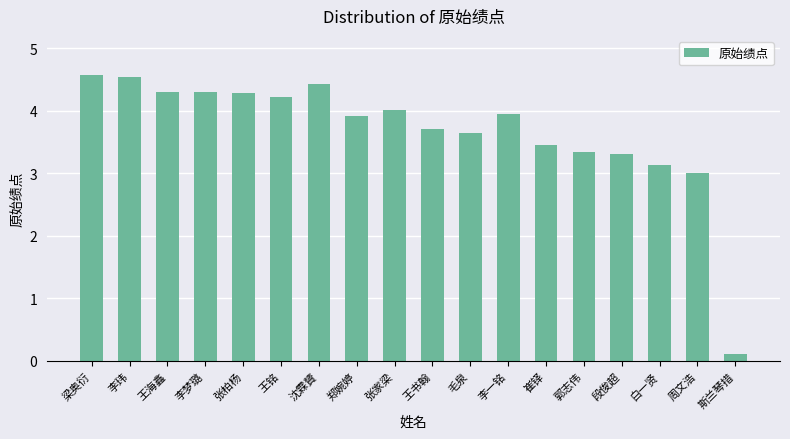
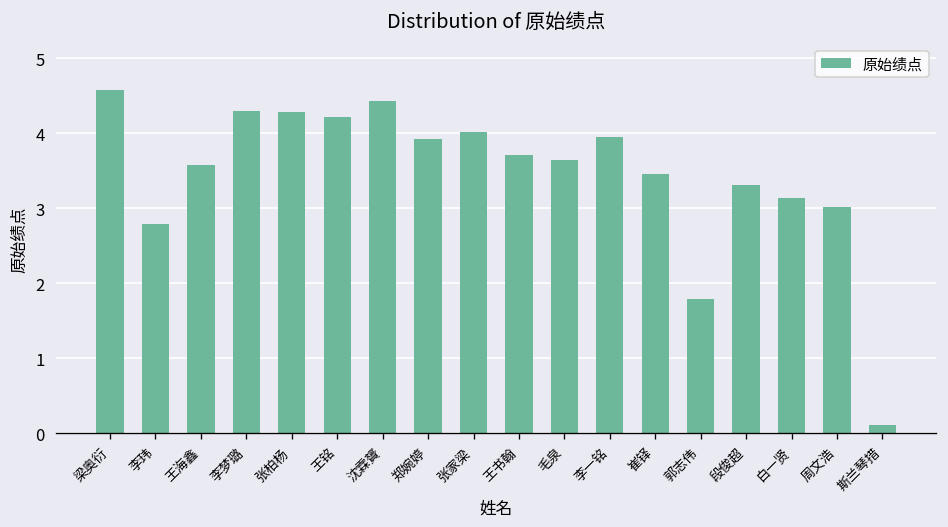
  {
    "梁奥衍": 4.6,
-   "李玮": 4.5,
-   "王海鑫": 4.3,
+   "李玮": 2.8,
+   "王海鑫": 3.6,
    "李梦璐": 4.3,
    "张柏杨": 4.3,
    "王铭": 4.2,
    "沈霖贇": 4.4,
    "郑婉婷": 3.9,
    "张家梁": 4.0,
    "王书翰": 3.7,
    "毛泉": 3.6,
    "李一铭": 4.0,
    "崔铎": 3.5,
-   "郭志伟": 3.3,
+   "郭志伟": 1.8,
    "段俊超": 3.3,
    "白一贤": 3.1,
    "周文浩": 3.0,
    "斯兰琴措": 0.1
  }
